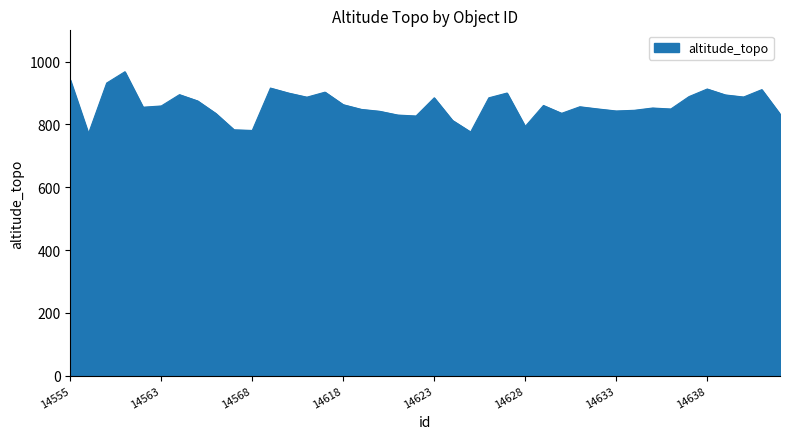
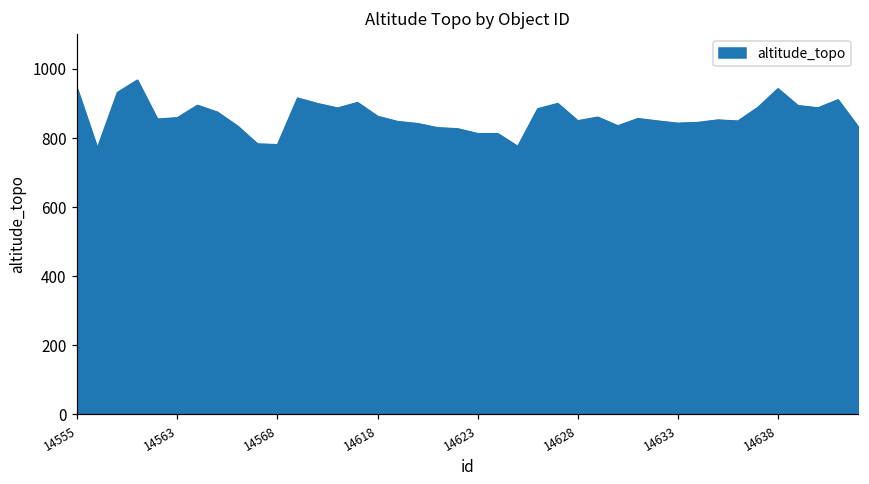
  {
    "14555": 940,
    "14563": 860,
    "14568": 780,
    "14618": 860,
-   "14623": 890,
-   "14628": 790,
+   "14623": 810,
+   "14628": 850,
    "14633": 840,
-   "14638": 910
+   "14638": 940
  }
